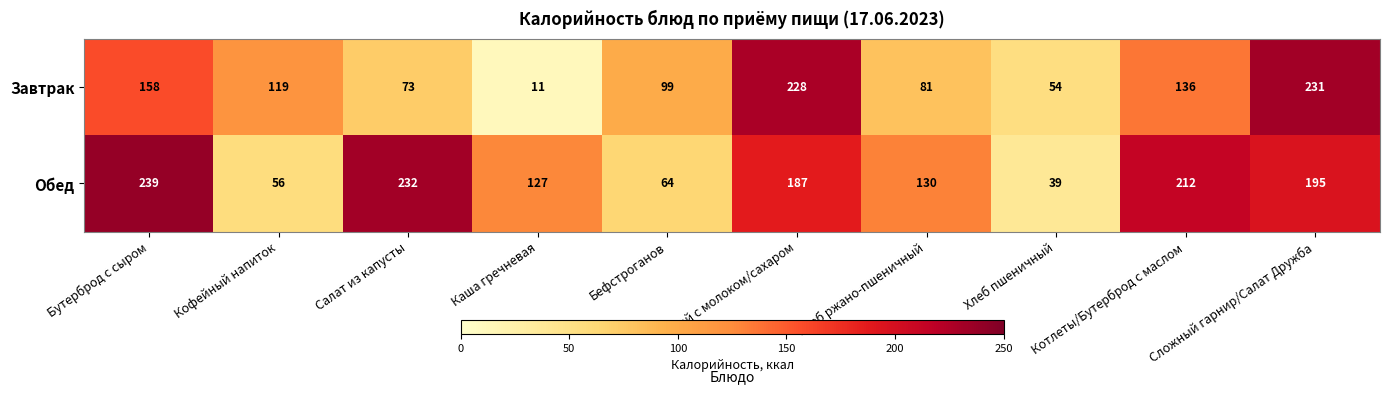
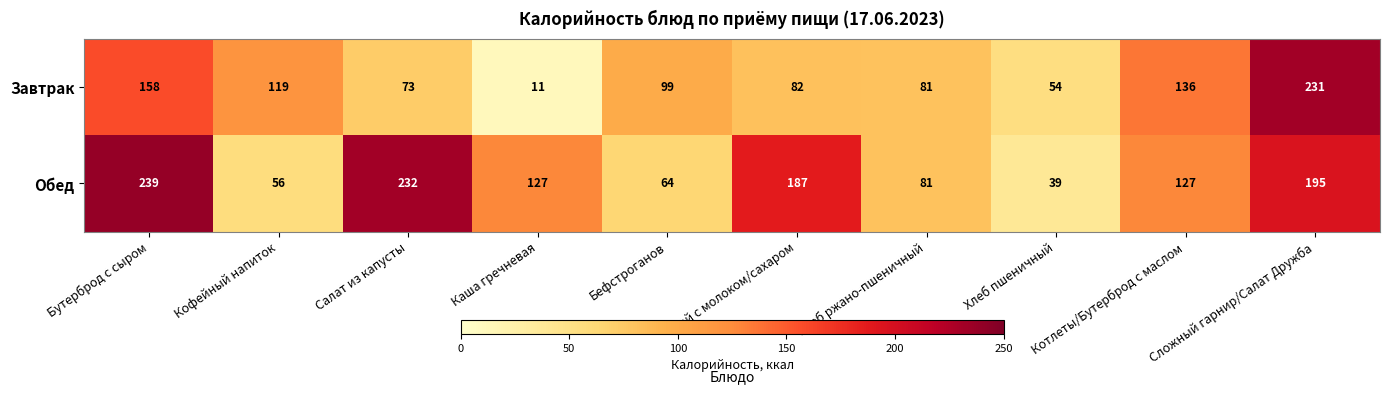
  {
    "Завтрак": {
      "Бутерброд с сыром": 158,
      "Кофейный напиток": 119,
      "Салат из капусты": 73,
      "Каша гречневая": 11,
      "Бефстроганов": 99,
-     "Чай с молоком/сахаром": 228,
+     "Чай с молоком/сахаром": 82,
      "Хлеб ржано-пшеничный": 81,
      "Хлеб пшеничный": 54,
      "Котлеты/Бутерброд с маслом": 136,
      "Сложный гарнир/Салат Дружба": 231
    },
    "Обед": {
      "Бутерброд с сыром": 239,
      "Кофейный напиток": 56,
      "Салат из капусты": 232,
      "Каша гречневая": 127,
      "Бефстроганов": 64,
      "Чай с молоком/сахаром": 187,
-     "Хлеб ржано-пшеничный": 130,
+     "Хлеб ржано-пшеничный": 81,
      "Хлеб пшеничный": 39,
-     "Котлеты/Бутерброд с маслом": 212,
+     "Котлеты/Бутерброд с маслом": 127,
      "Сложный гарнир/Салат Дружба": 195
    }
  }
